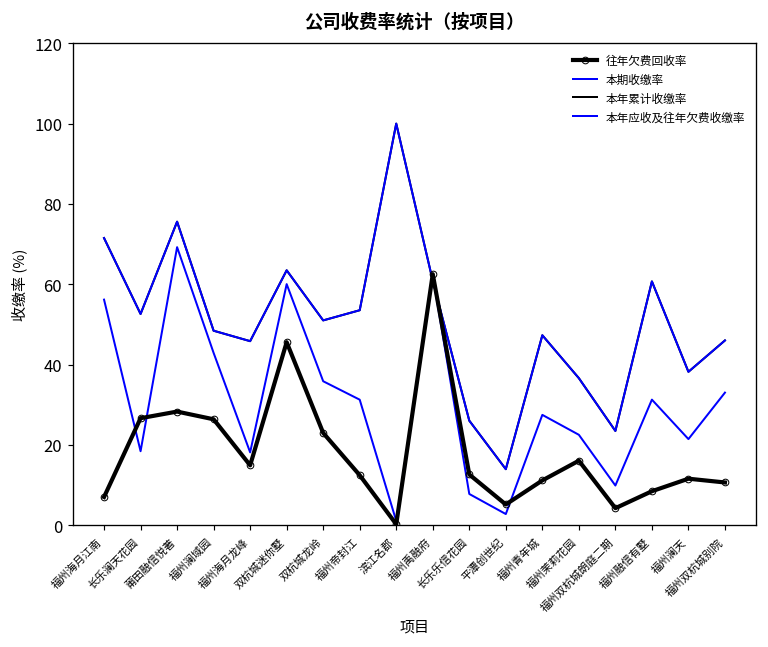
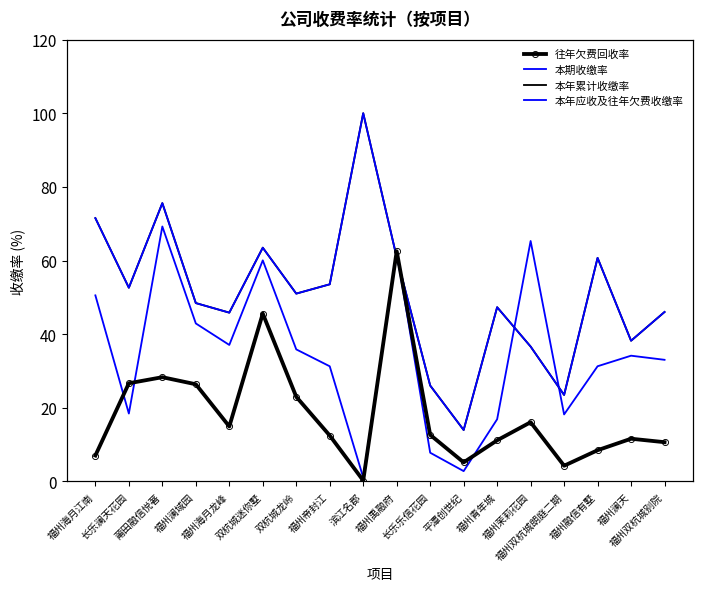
  {
    "本年应收及往年欠费收缴率": {
-     "福州海月江南": 56,
+     "福州海月江南": 51,
      "长乐澜天花园": 18,
      "莆田融信悦著": 69,
      "福州澜域园": 43,
-     "福州海月龙峰": 18,
+     "福州海月龙峰": 37,
      "双杭城迷你墅": 60,
      "双杭城龙岭": 36,
      "福州帝封江": 31,
      "滨江名郡": 1,
      "长乐乐信花园": 8,
      "平潭创世纪": 3,
-     "福州青年城": 27,
-     "福州茉莉花园": 23,
-     "福州双杭城朗庭二期": 10,
+     "福州青年城": 17,
+     "福州茉莉花园": 65,
+     "福州双杭城朗庭二期": 18,
      "福州融信有墅": 31,
-     "福州澜天": 21,
+     "福州澜天": 34,
      "福州双杭城别院": 33
    }
  }
